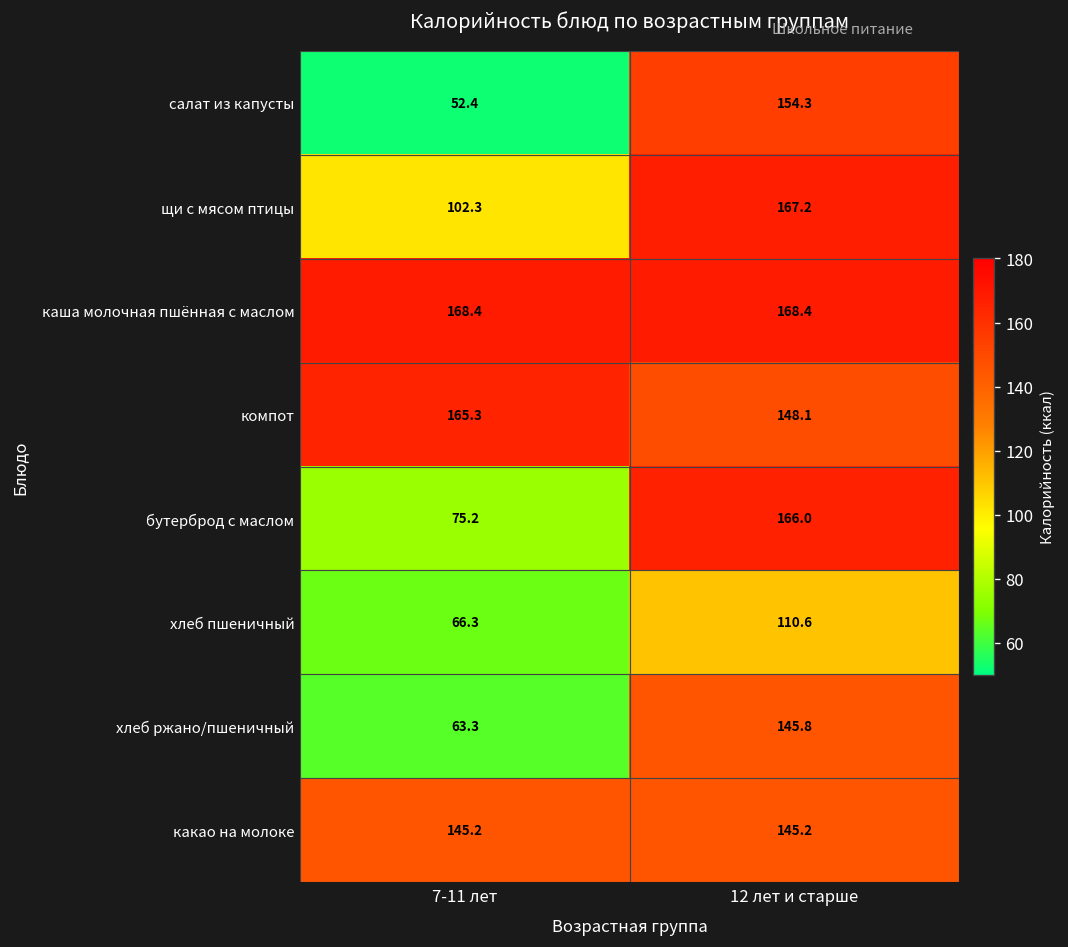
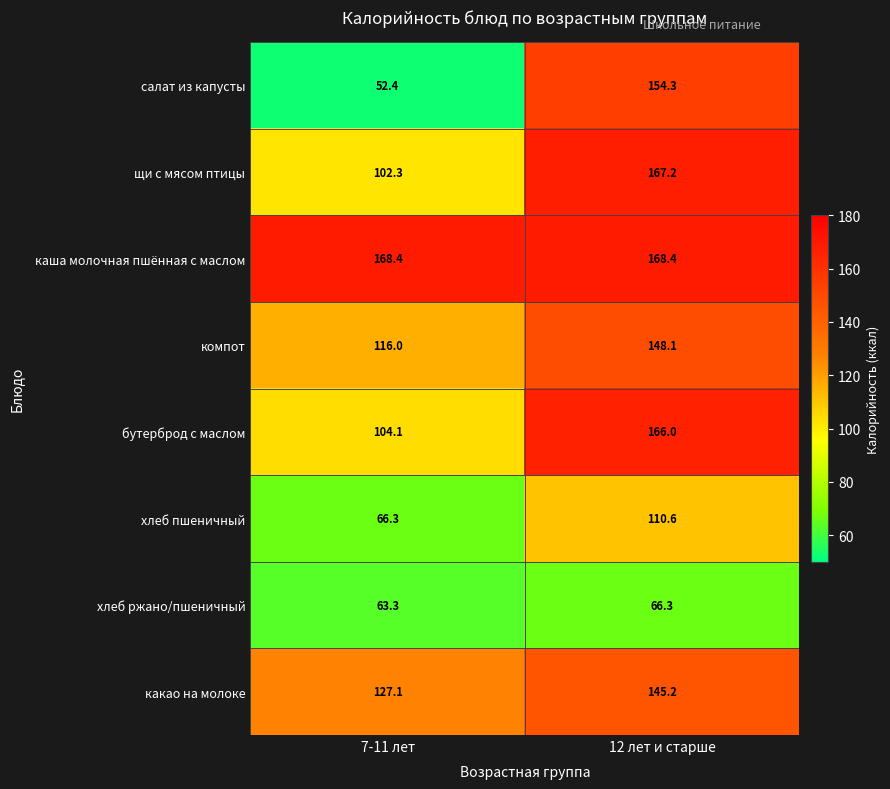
  {
    "салат из капусты": {
      "7-11 лет": 52.4,
      "12 лет и старше": 154.3
    },
    "щи с мясом птицы": {
      "7-11 лет": 102.3,
      "12 лет и старше": 167.2
    },
    "каша молочная пшённая с маслом": {
      "7-11 лет": 168.4,
      "12 лет и старше": 168.4
    },
    "компот": {
-     "7-11 лет": 165.3,
+     "7-11 лет": 116.0,
      "12 лет и старше": 148.1
    },
    "бутерброд с маслом": {
-     "7-11 лет": 75.2,
+     "7-11 лет": 104.1,
      "12 лет и старше": 166.0
    },
    "хлеб пшеничный": {
      "7-11 лет": 66.3,
      "12 лет и старше": 110.6
    },
    "хлеб ржано/пшеничный": {
      "7-11 лет": 63.3,
-     "12 лет и старше": 145.8
+     "12 лет и старше": 66.3
    },
    "какао на молоке": {
-     "7-11 лет": 145.2,
+     "7-11 лет": 127.1,
      "12 лет и старше": 145.2
    }
  }
